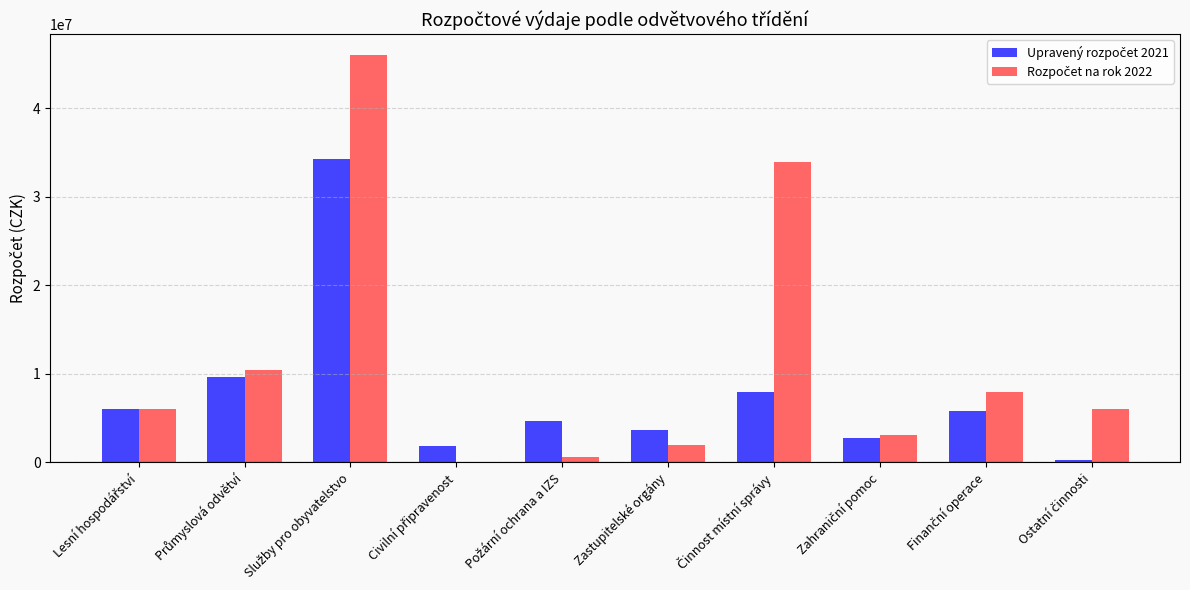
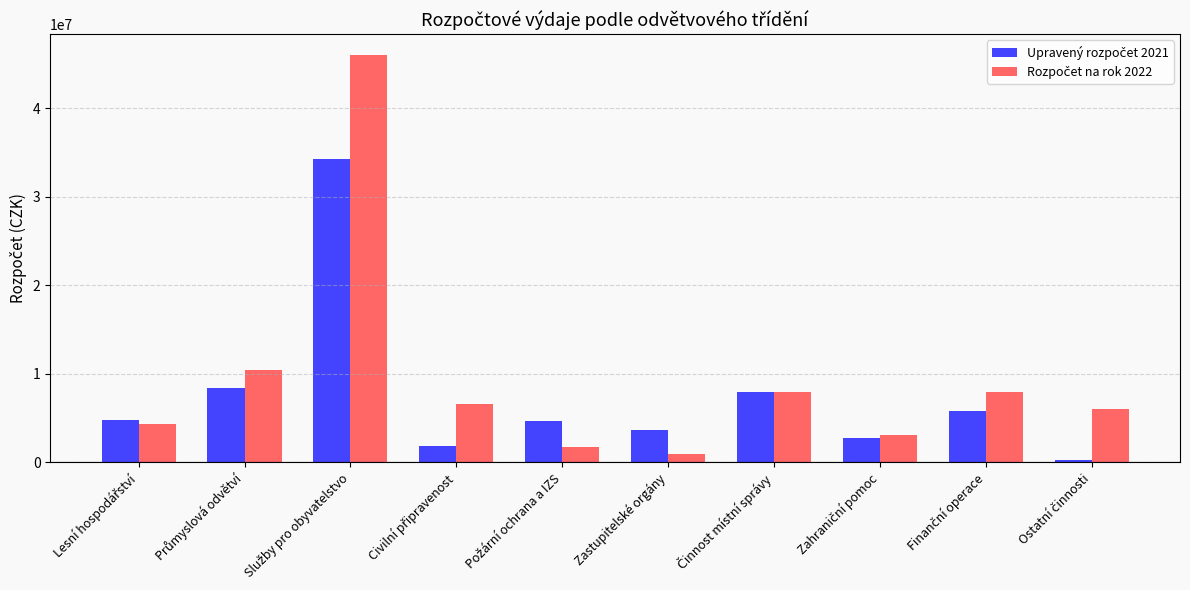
  {
    "Upravený rozpočet 2021": {
-     "Lesní hospodářství": 6000000,
-     "Průmyslová odvětví": 10000000,
+     "Lesní hospodářství": 5000000,
+     "Průmyslová odvětví": 8000000,
      "Služby pro obyvatelstvo": 34000000,
      "Civilní připravenost": 2000000,
      "Požární ochrana a IZS": 5000000,
      "Zastupitelské orgány": 4000000,
      "Činnost místní správy": 8000000,
      "Zahraniční pomoc": 3000000,
      "Finanční operace": 6000000,
      "Ostatní činnosti": 0
    },
    "Rozpočet na rok 2022": {
-     "Lesní hospodářství": 6000000,
+     "Lesní hospodářství": 4000000,
      "Průmyslová odvětví": 10000000,
      "Služby pro obyvatelstvo": 46000000,
-     "Civilní připravenost": 0,
-     "Požární ochrana a IZS": 1000000,
-     "Zastupitelské orgány": 2000000,
-     "Činnost místní správy": 34000000,
+     "Civilní připravenost": 7000000,
+     "Požární ochrana a IZS": 2000000,
+     "Zastupitelské orgány": 1000000,
+     "Činnost místní správy": 8000000,
      "Zahraniční pomoc": 3000000,
      "Finanční operace": 8000000,
      "Ostatní činnosti": 6000000
    }
  }
